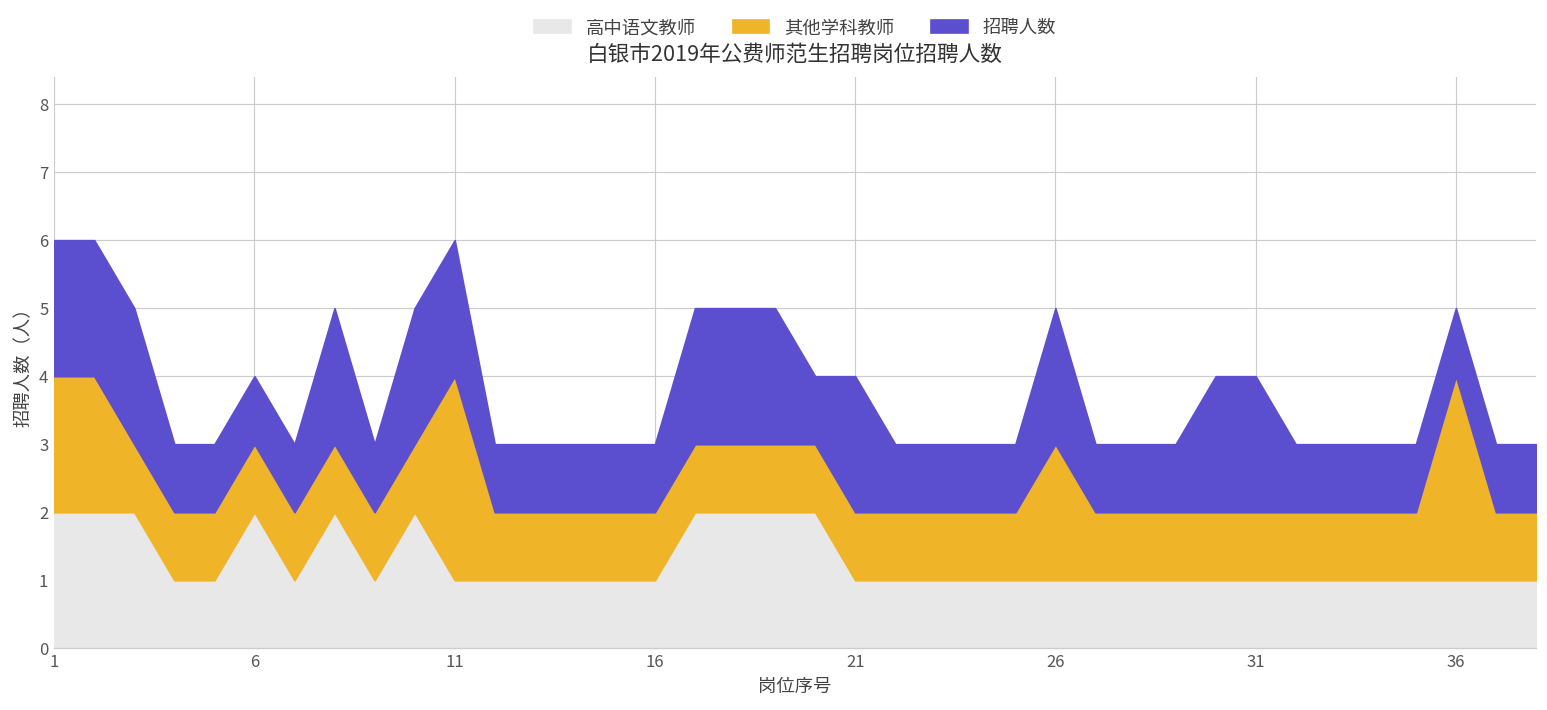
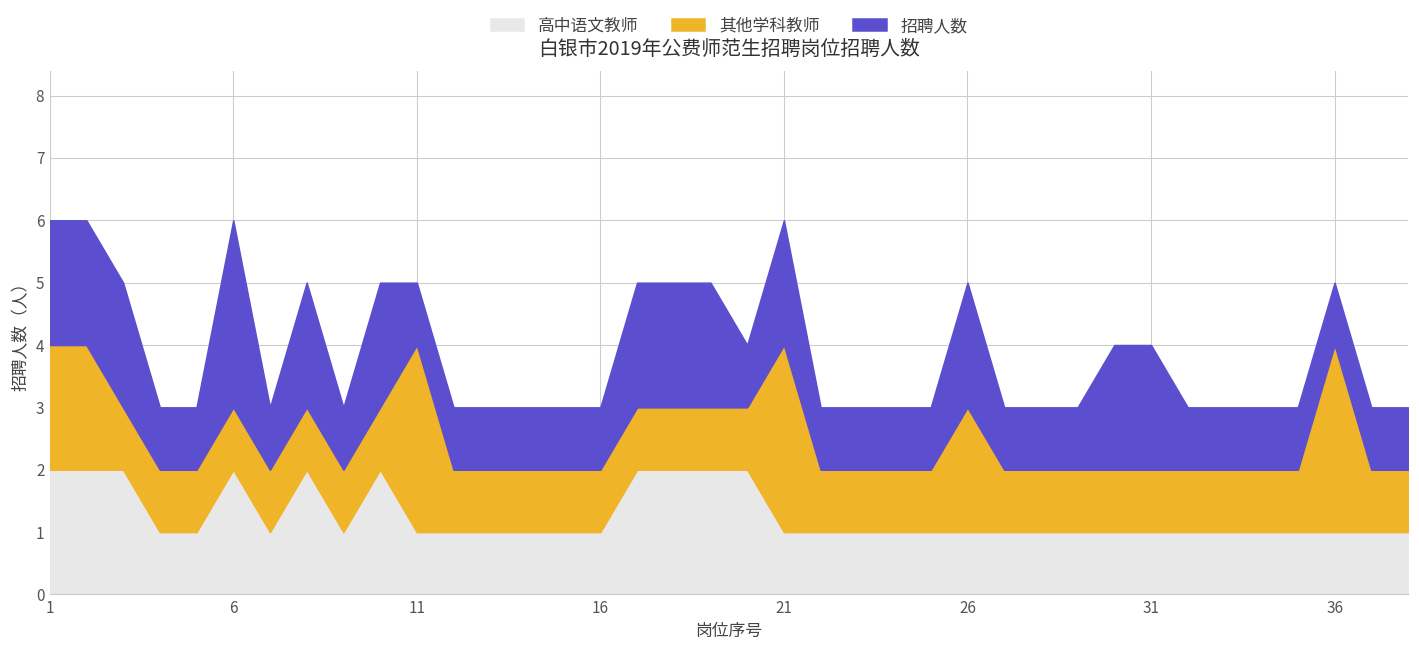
  {
    "其他学科教师": {
-     "21": 1
+     "21": 3
    },
    "招聘人数": {
      "1": 2,
-     "6": 1,
-     "11": 2,
+     "6": 3,
+     "11": 1,
      "16": 1,
      "21": 2,
      "26": 2,
      "31": 2,
      "36": 1
    }
  }
